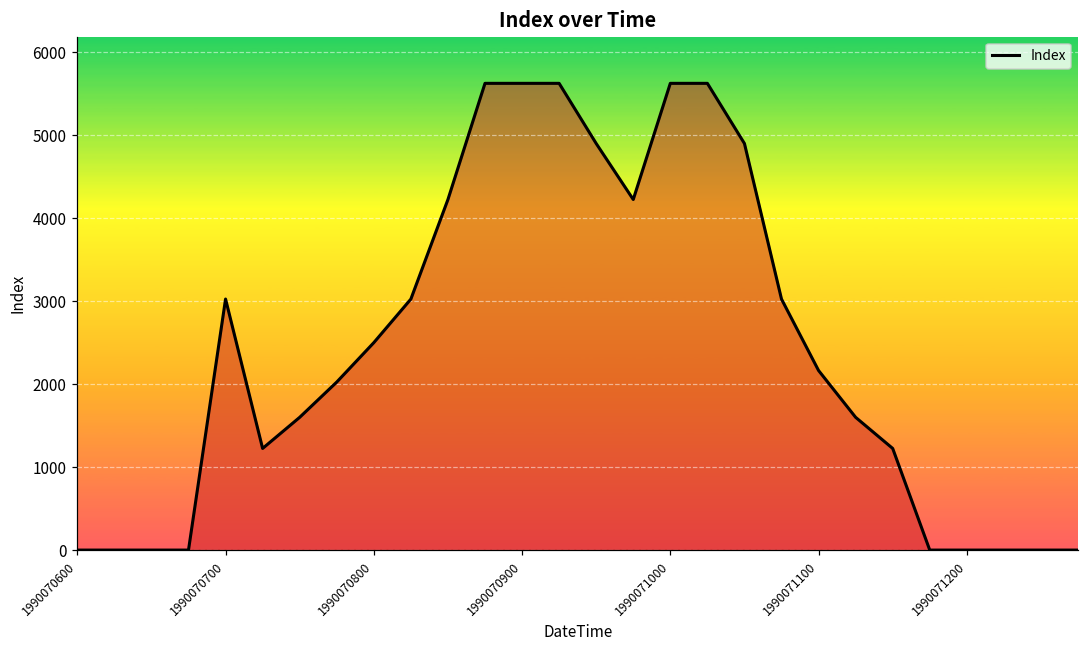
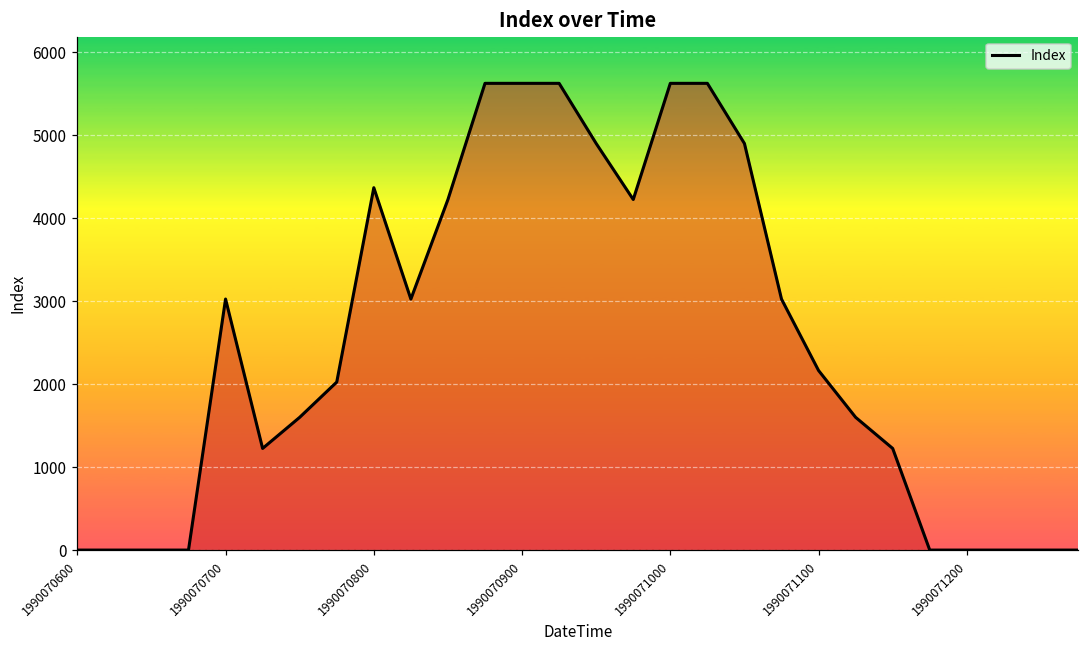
  {
    "1990070600": 0,
    "1990070700": 3000,
-   "1990070800": 2500,
+   "1990070800": 4400,
    "1990070900": 5600,
    "1990071000": 5600,
    "1990071100": 2200,
    "1990071200": 0
  }
